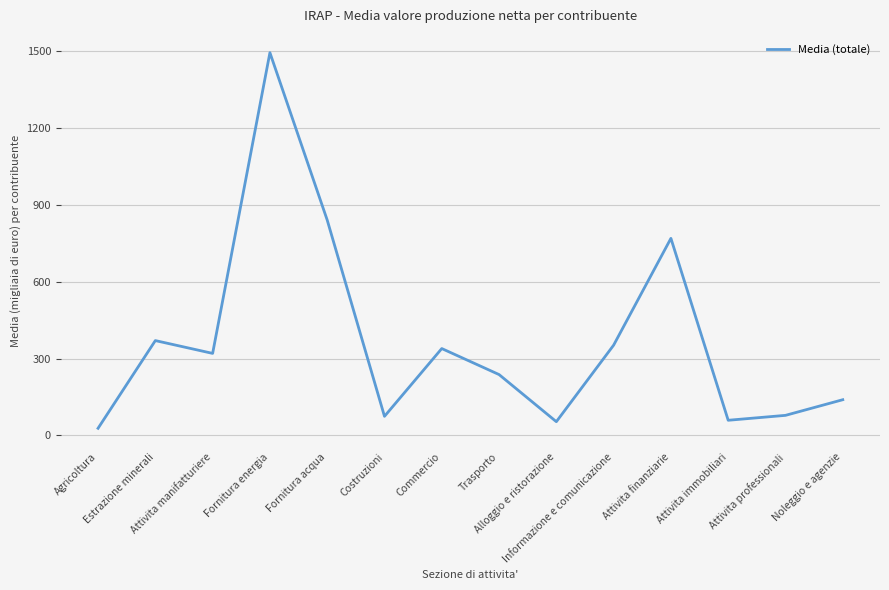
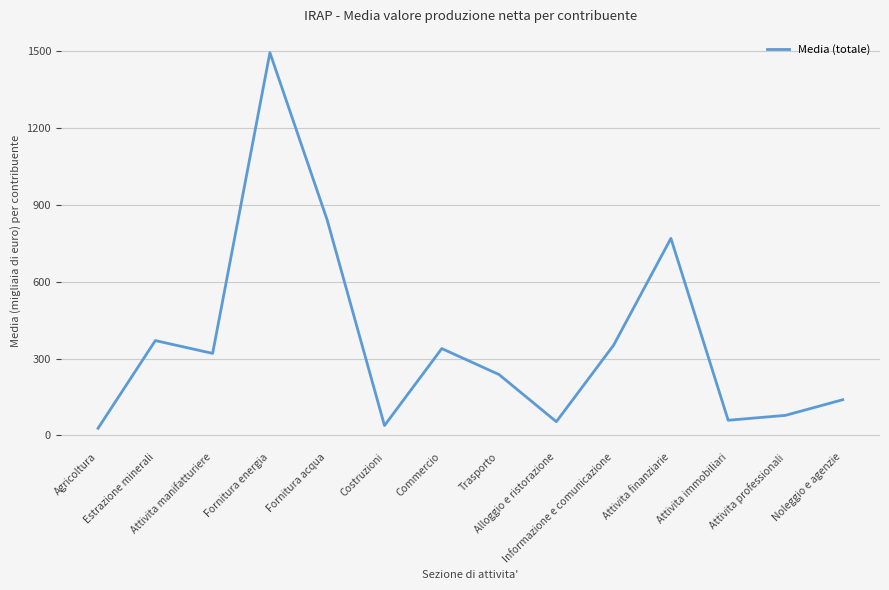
  {
    "Agricoltura": 30,
    "Estrazione minerali": 370,
    "Attivita manifatturiere": 320,
    "Fornitura energia": 1490,
    "Fornitura acqua": 840,
-   "Costruzioni": 70,
+   "Costruzioni": 40,
    "Commercio": 340,
    "Trasporto": 240,
    "Alloggio e ristorazione": 50,
    "Informazione e comunicazione": 350,
    "Attivita finanziarie": 770,
    "Attivita immobiliari": 60,
    "Attivita professionali": 80,
    "Noleggio e agenzie": 140
  }
